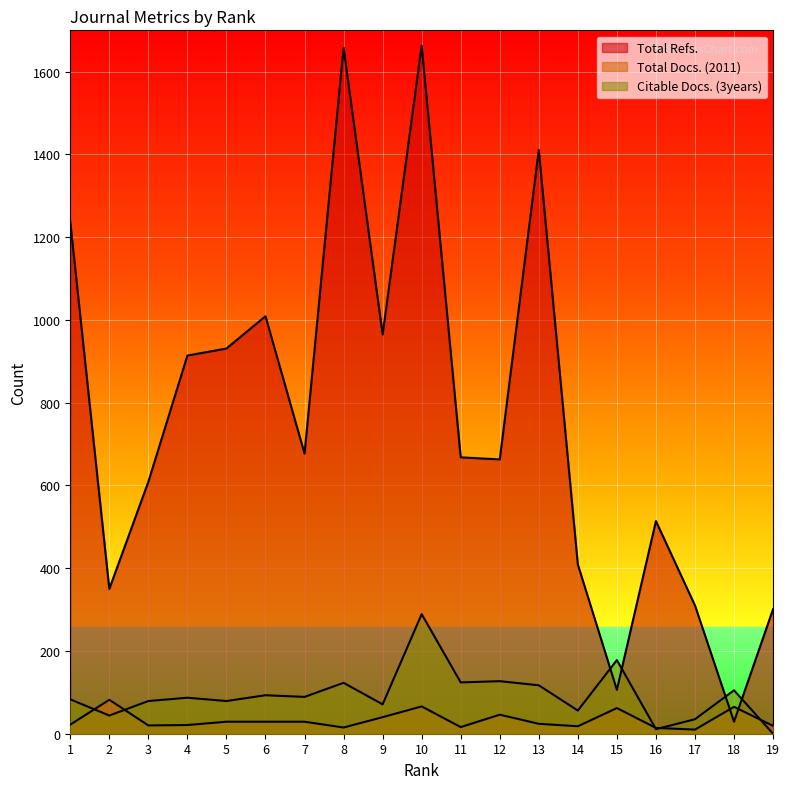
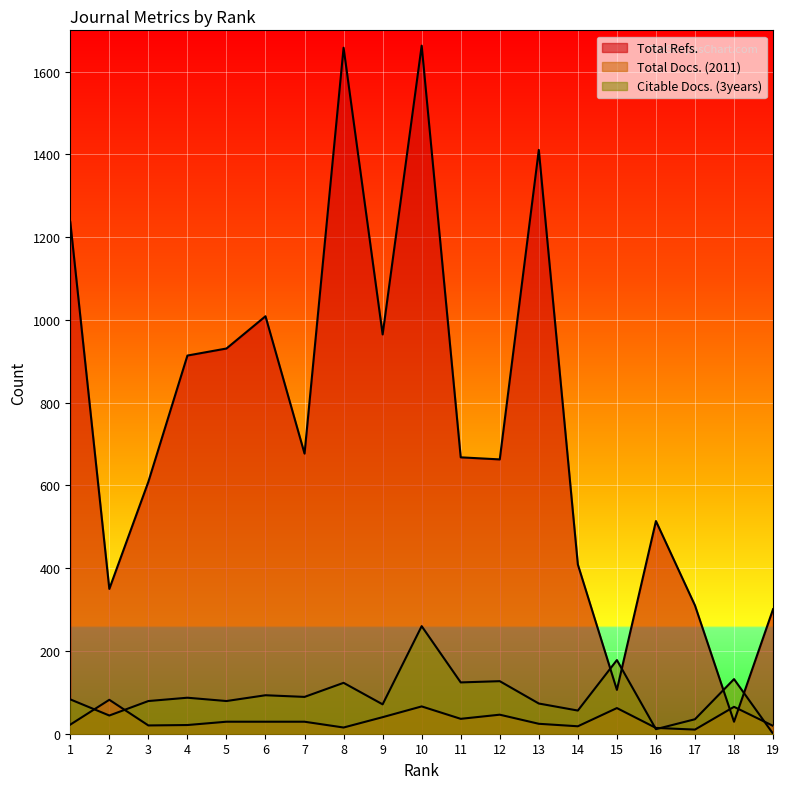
  {
    "Total Refs.": {
      "1": 1240,
      "2": 350,
      "3": 610,
      "4": 910,
      "5": 930,
      "6": 1010,
      "7": 680,
      "8": 1660,
      "9": 970,
      "10": 1660,
      "11": 670,
      "12": 660,
      "13": 1410,
      "14": 410,
      "15": 110,
      "16": 510,
      "17": 310,
      "18": 30,
      "19": 300
    },
    "Total Docs. (2011)": {
      "1": 20,
      "2": 80,
      "3": 20,
      "4": 20,
      "5": 30,
      "6": 30,
      "7": 30,
      "8": 20,
      "9": 40,
      "10": 70,
-     "11": 20,
+     "11": 40,
      "12": 50,
      "13": 20,
      "14": 20,
      "15": 60,
      "17": 10,
      "18": 70,
      "19": 20
    },
    "Citable Docs. (3years)": {
      "1": 80,
      "2": 40,
      "3": 80,
      "4": 90,
      "5": 80,
      "6": 90,
      "7": 90,
      "8": 120,
      "9": 70,
-     "10": 290,
+     "10": 260,
      "11": 120,
      "12": 130,
-     "13": 120,
+     "13": 70,
      "14": 60,
      "15": 180,
      "17": 40,
-     "18": 110,
+     "18": 130,
      "19": 0
    }
  }
